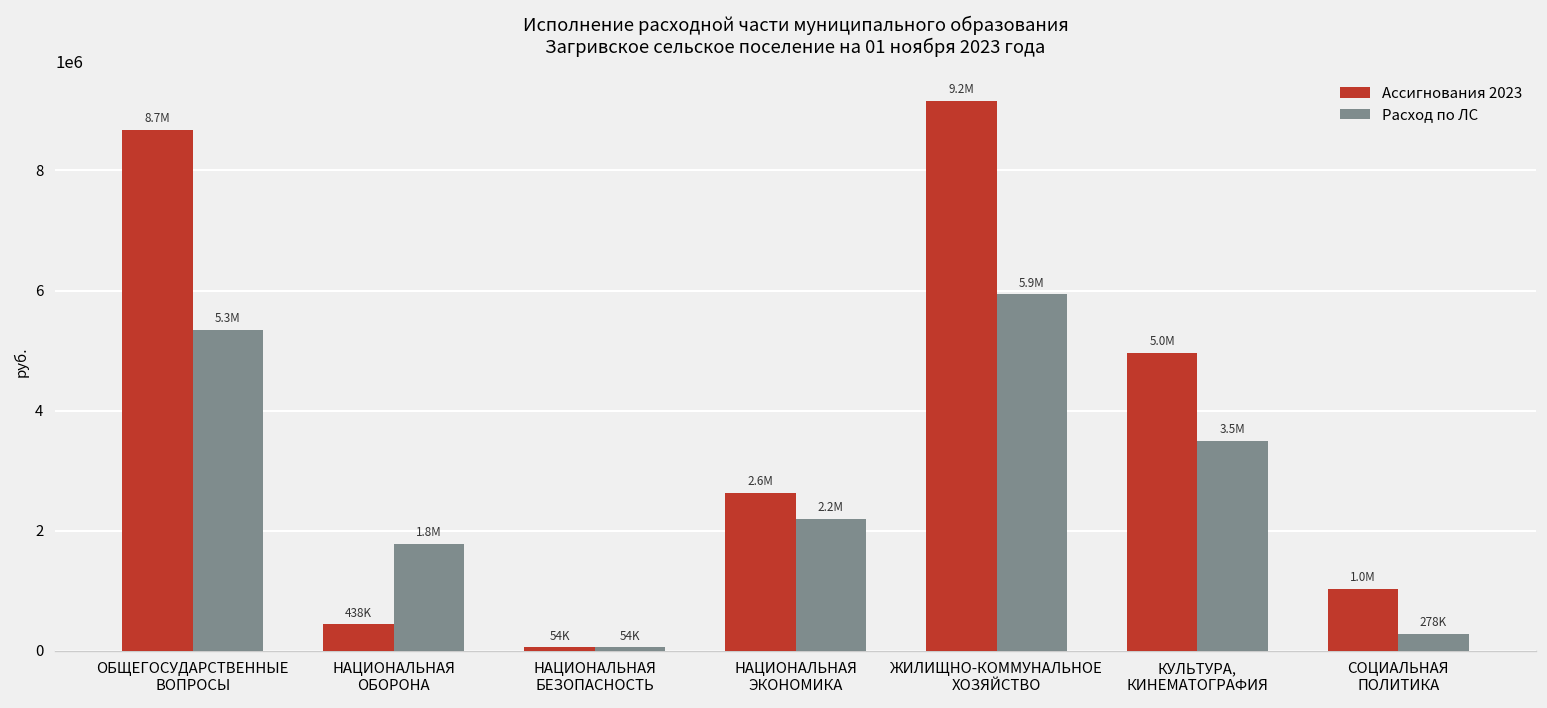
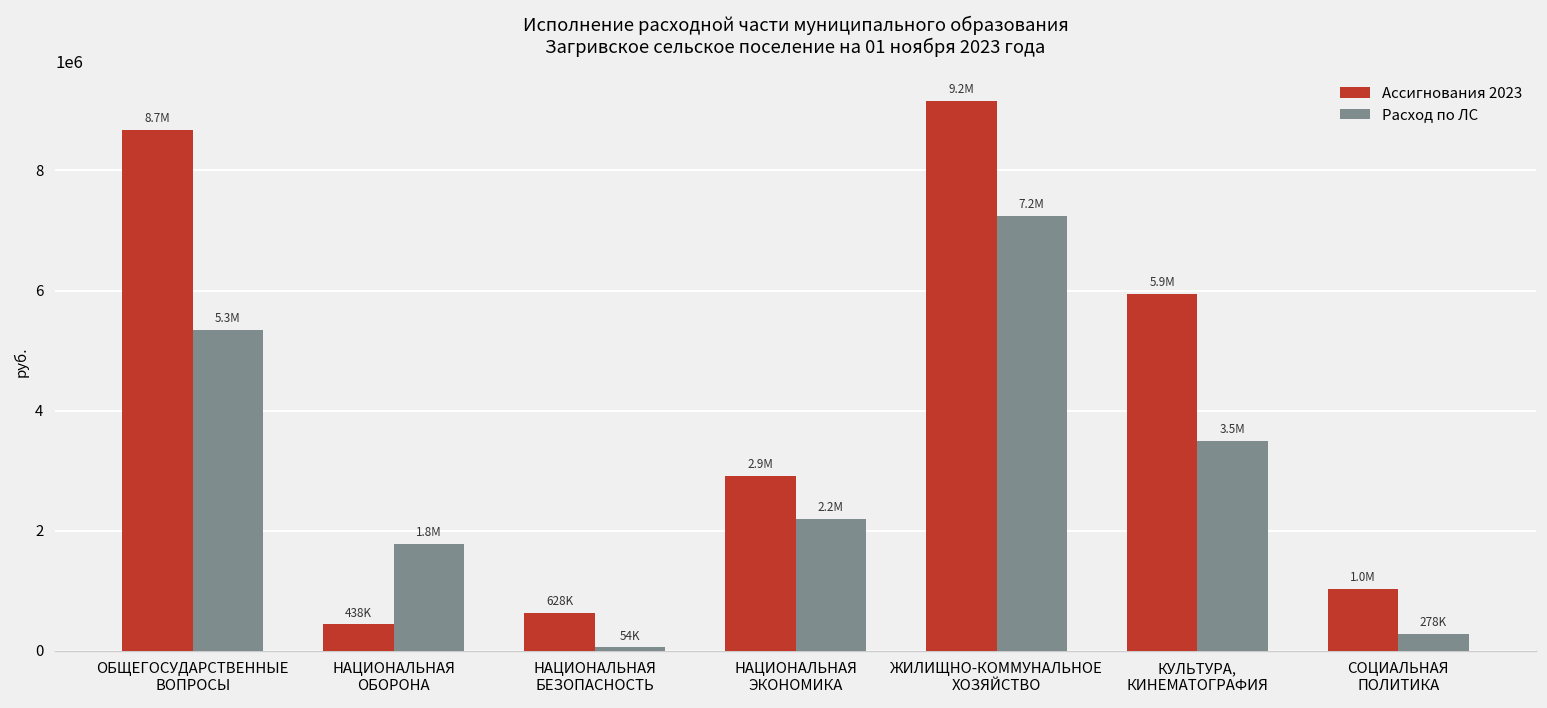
  {
    "Ассигнования 2023": {
      "ОБЩЕГОСУДАРСТВЕННЫЕ ВОПРОСЫ": "8.7M",
      "НАЦИОНАЛЬНАЯ ОБОРОНА": "438K",
-     "НАЦИОНАЛЬНАЯ БЕЗОПАСНОСТЬ": "54K",
-     "НАЦИОНАЛЬНАЯ ЭКОНОМИКА": "2.6M",
+     "НАЦИОНАЛЬНАЯ БЕЗОПАСНОСТЬ": "628K",
+     "НАЦИОНАЛЬНАЯ ЭКОНОМИКА": "2.9M",
      "ЖИЛИЩНО-КОММУНАЛЬНОЕ ХОЗЯЙСТВО": "9.2M",
-     "КУЛЬТУРА, КИНЕМАТОГРАФИЯ": "5.0M",
+     "КУЛЬТУРА, КИНЕМАТОГРАФИЯ": "5.9M",
      "СОЦИАЛЬНАЯ ПОЛИТИКА": "1.0M"
    },
    "Расход по ЛС": {
      "ОБЩЕГОСУДАРСТВЕННЫЕ ВОПРОСЫ": "5.3M",
      "НАЦИОНАЛЬНАЯ ОБОРОНА": "1.8M",
      "НАЦИОНАЛЬНАЯ БЕЗОПАСНОСТЬ": "54K",
      "НАЦИОНАЛЬНАЯ ЭКОНОМИКА": "2.2M",
-     "ЖИЛИЩНО-КОММУНАЛЬНОЕ ХОЗЯЙСТВО": "5.9M",
+     "ЖИЛИЩНО-КОММУНАЛЬНОЕ ХОЗЯЙСТВО": "7.2M",
      "КУЛЬТУРА, КИНЕМАТОГРАФИЯ": "3.5M",
      "СОЦИАЛЬНАЯ ПОЛИТИКА": "278K"
    }
  }
